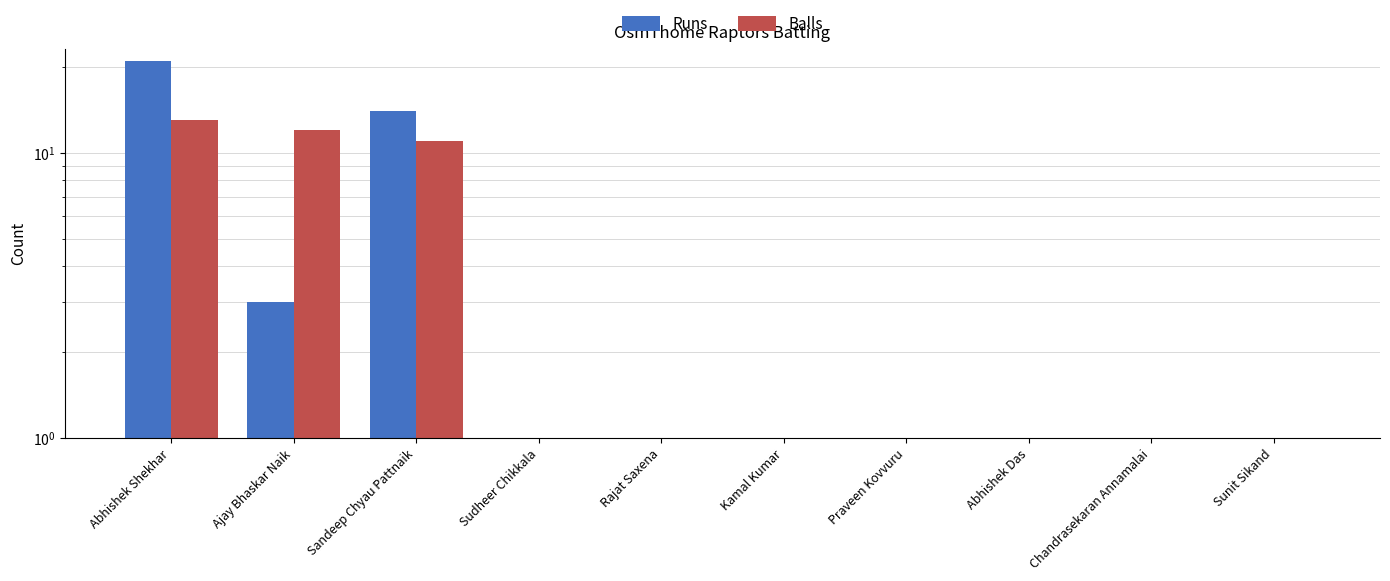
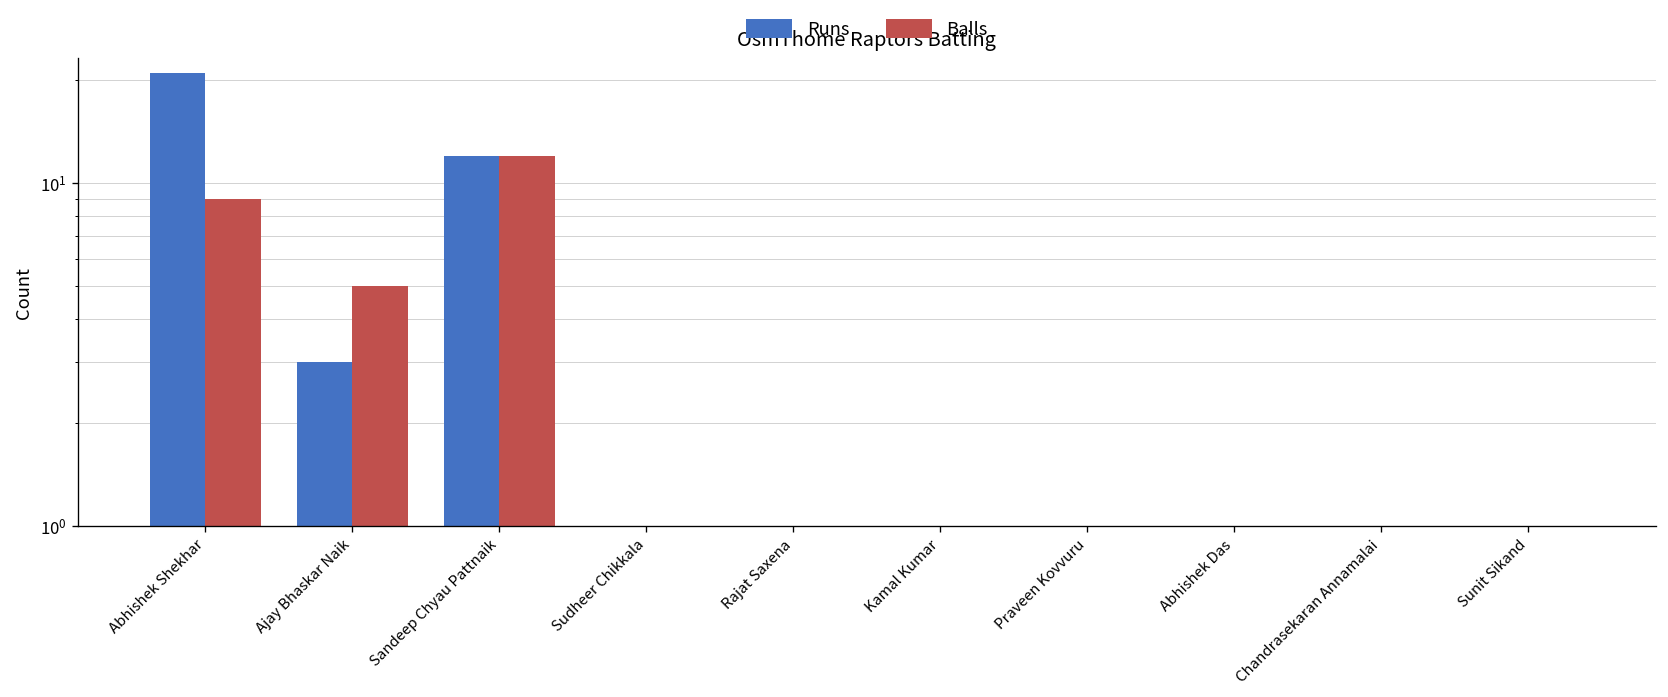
  {
    "Runs": {
      "Abhishek Shekhar": 21,
      "Ajay Bhaskar Naik": 3,
-     "Sandeep Chyau Pattnaik": 14
+     "Sandeep Chyau Pattnaik": 12
    },
    "Balls": {
-     "Abhishek Shekhar": 13,
-     "Ajay Bhaskar Naik": 12,
-     "Sandeep Chyau Pattnaik": 11
+     "Abhishek Shekhar": 9,
+     "Ajay Bhaskar Naik": 5,
+     "Sandeep Chyau Pattnaik": 12
    }
  }
